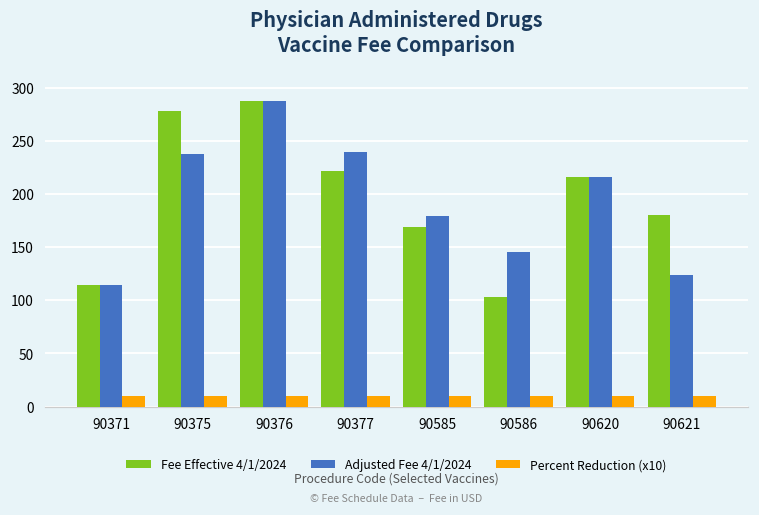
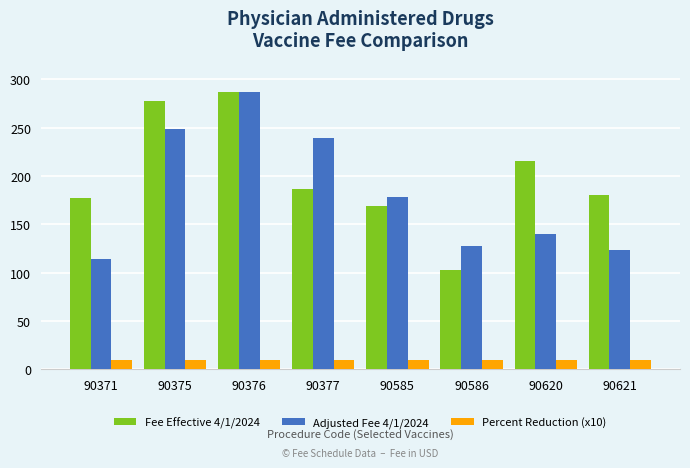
  {
    "Fee Effective 4/1/2024": {
-     "90371": 110,
+     "90371": 180,
      "90375": 280,
      "90376": 290,
-     "90377": 220,
+     "90377": 190,
      "90585": 170,
      "90586": 100,
      "90620": 220,
      "90621": 180
    },
    "Adjusted Fee 4/1/2024": {
      "90371": 110,
-     "90375": 240,
+     "90375": 250,
      "90376": 290,
      "90377": 240,
      "90585": 180,
-     "90586": 150,
-     "90620": 220,
+     "90586": 130,
+     "90620": 140,
      "90621": 120
    },
    "Percent Reduction (x10)": {
      "90371": 10,
      "90375": 10,
      "90376": 10,
      "90377": 10,
      "90585": 10,
      "90586": 10,
      "90620": 10,
      "90621": 10
    }
  }
